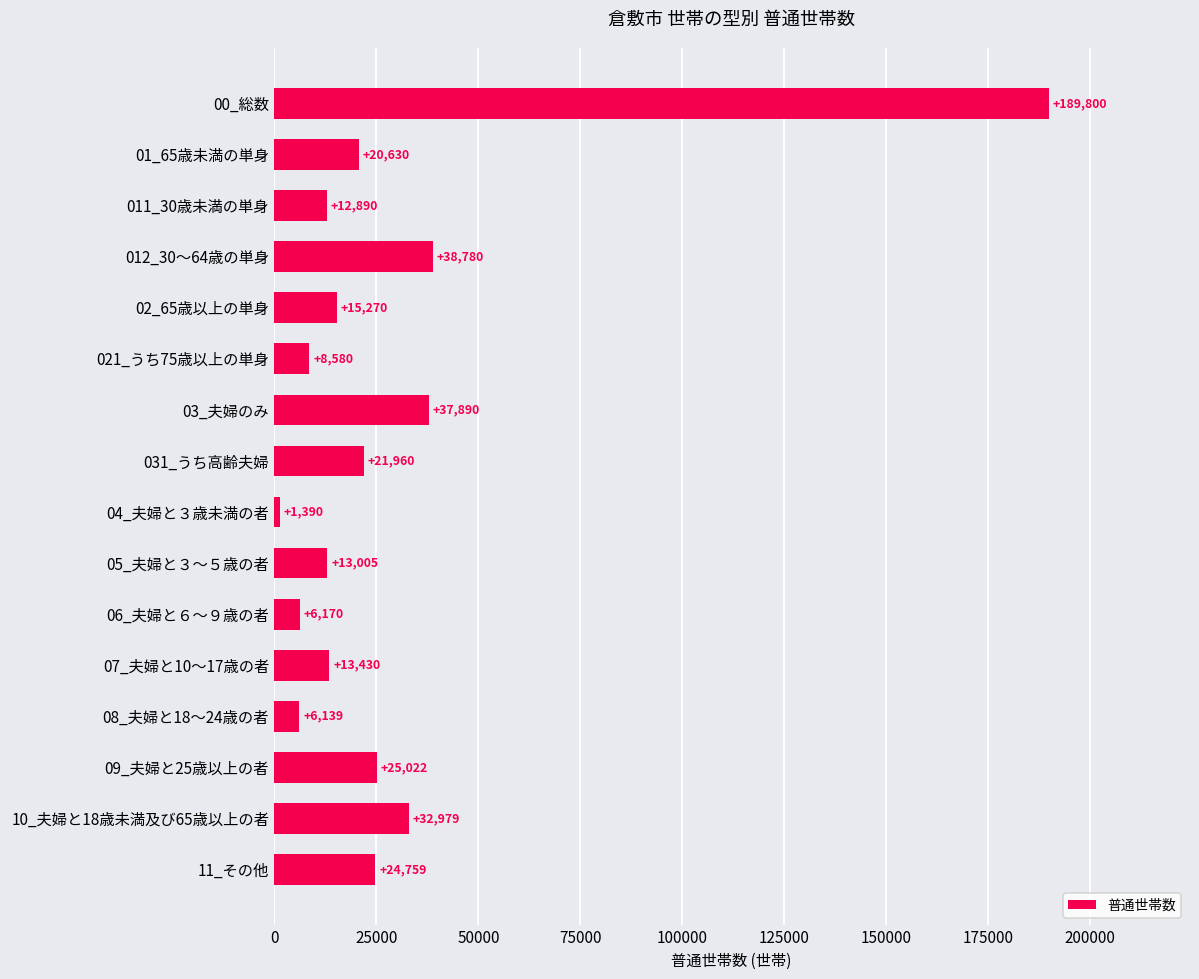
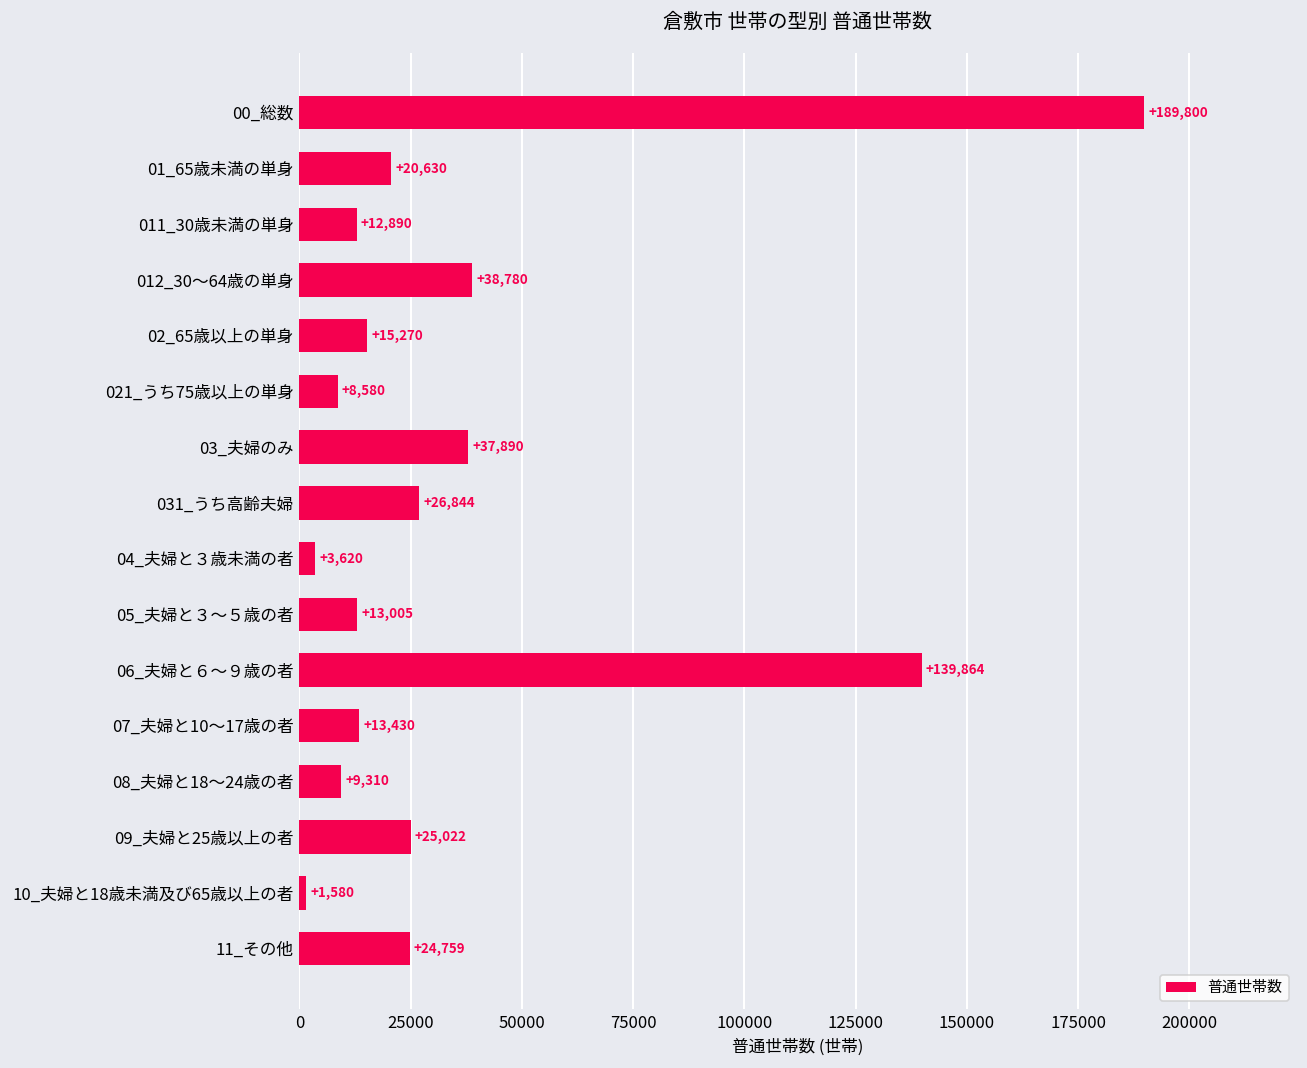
  {
    "00_総数": "+189,800",
    "01_65歳未満の単身": "+20,630",
    "011_30歳未満の単身": "+12,890",
    "012_30～64歳の単身": "+38,780",
    "02_65歳以上の単身": "+15,270",
    "021_うち75歳以上の単身": "+8,580",
    "03_夫婦のみ": "+37,890",
-   "031_うち高齢夫婦": "+21,960",
-   "04_夫婦と３歳未満の者": "+1,390",
+   "031_うち高齢夫婦": "+26,844",
+   "04_夫婦と３歳未満の者": "+3,620",
    "05_夫婦と３～５歳の者": "+13,005",
-   "06_夫婦と６～９歳の者": "+6,170",
+   "06_夫婦と６～９歳の者": "+139,864",
    "07_夫婦と10～17歳の者": "+13,430",
-   "08_夫婦と18～24歳の者": "+6,139",
+   "08_夫婦と18～24歳の者": "+9,310",
    "09_夫婦と25歳以上の者": "+25,022",
-   "10_夫婦と18歳未満及び65歳以上の者": "+32,979",
+   "10_夫婦と18歳未満及び65歳以上の者": "+1,580",
    "11_その他": "+24,759"
  }
